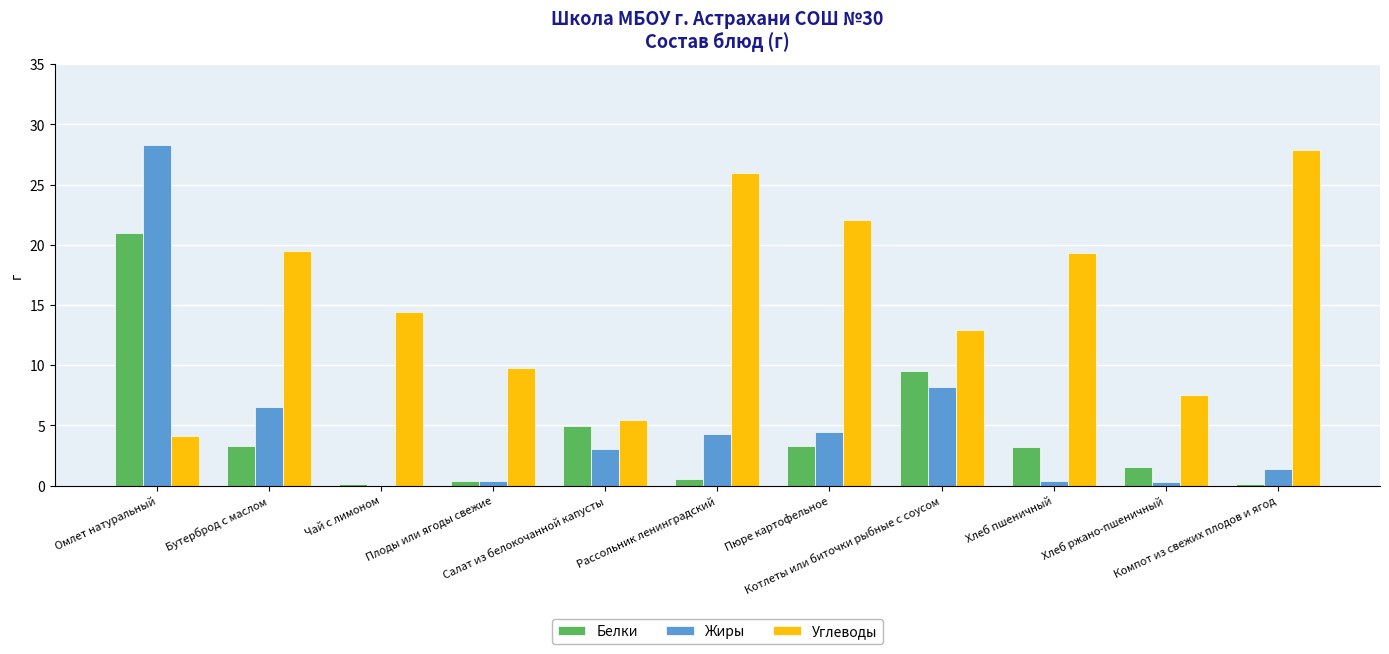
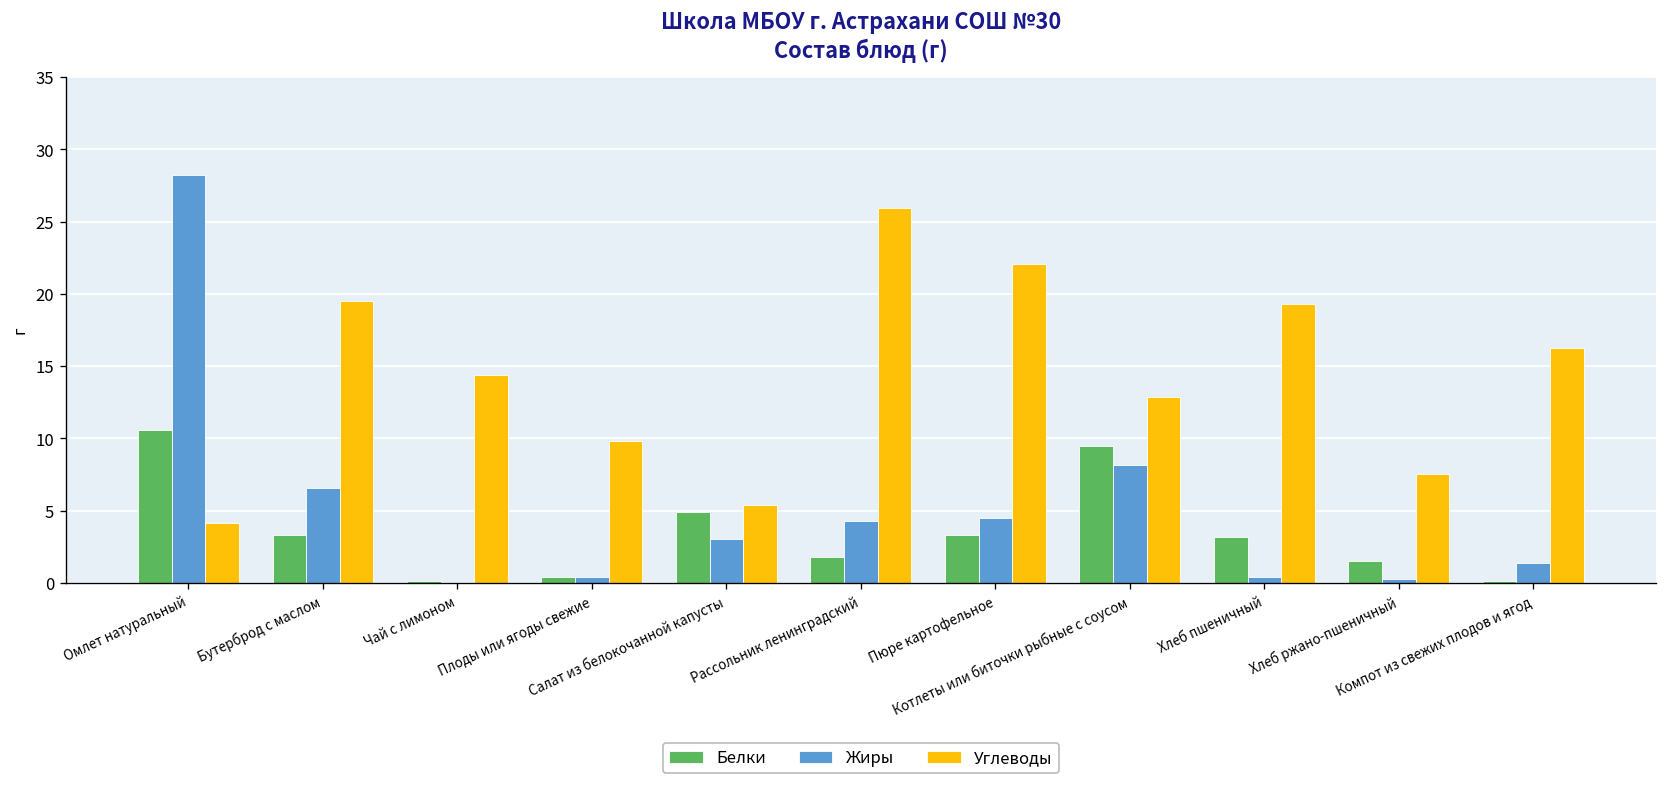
  {
    "Белки": {
-     "Омлет натуральный": 21.0,
+     "Омлет натуральный": 10.6,
      "Бутерброд с маслом": 3.3,
      "Плоды или ягоды свежие": 0.4,
      "Салат из белокочанной капусты": 4.9,
-     "Рассольник ленинградский": 0.5,
+     "Рассольник ленинградский": 1.8,
      "Пюре картофельное": 3.3,
      "Котлеты или биточки рыбные с соусом": 9.5,
      "Хлеб пшеничный": 3.2,
      "Хлеб ржано-пшеничный": 1.5
    },
    "Жиры": {
      "Омлет натуральный": 28.2,
      "Бутерброд с маслом": 6.6,
      "Чай с лимоном": 0.0,
      "Плоды или ягоды свежие": 0.4,
      "Салат из белокочанной капусты": 3.1,
      "Рассольник ленинградский": 4.3,
      "Пюре картофельное": 4.5,
      "Котлеты или биточки рыбные с соусом": 8.2,
      "Хлеб пшеничный": 0.4,
      "Хлеб ржано-пшеничный": 0.3,
      "Компот из свежих плодов и ягод": 1.4
    },
    "Углеводы": {
      "Омлет натуральный": 4.1,
      "Бутерброд с маслом": 19.5,
      "Чай с лимоном": 14.4,
      "Плоды или ягоды свежие": 9.8,
      "Салат из белокочанной капусты": 5.4,
      "Рассольник ленинградский": 26.0,
      "Пюре картофельное": 22.1,
      "Котлеты или биточки рыбные с соусом": 12.9,
      "Хлеб пшеничный": 19.3,
      "Хлеб ржано-пшеничный": 7.5,
-     "Компот из свежих плодов и ягод": 27.9
+     "Компот из свежих плодов и ягод": 16.2
    }
  }
